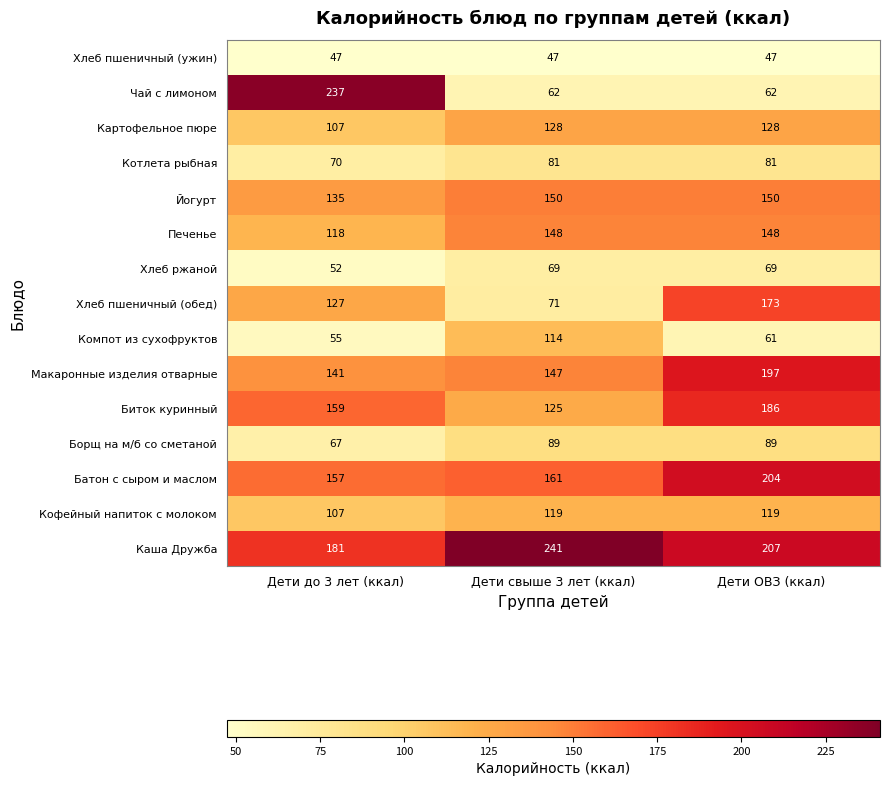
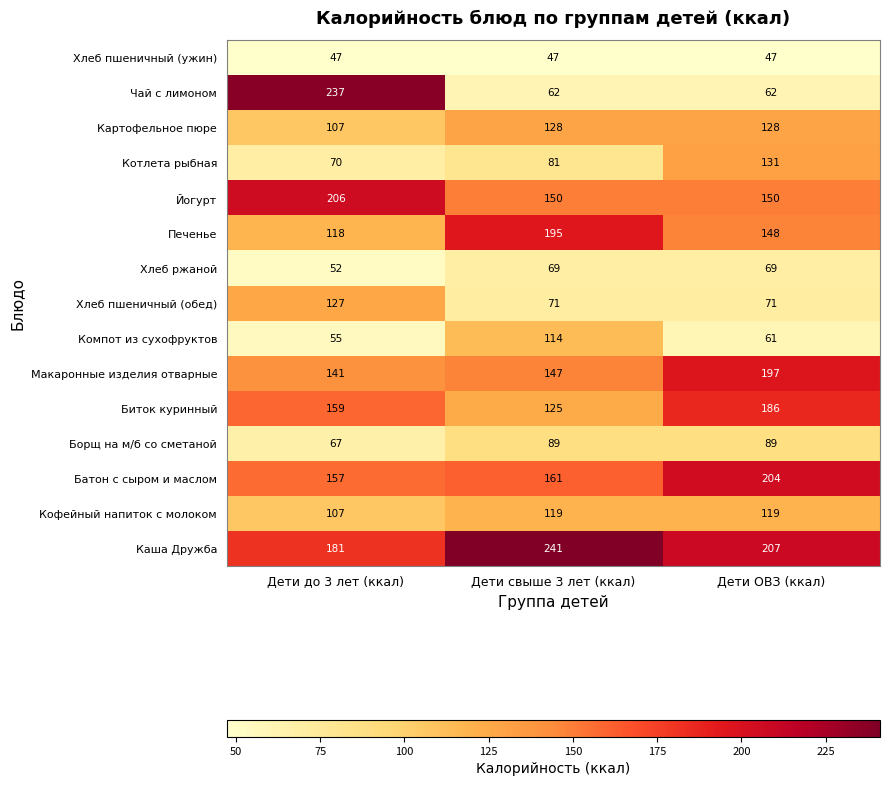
  {
    "Хлеб пшеничный (ужин)": {
      "Дети до 3 лет (ккал)": 47,
      "Дети свыше 3 лет (ккал)": 47,
      "Дети ОВЗ (ккал)": 47
    },
    "Чай с лимоном": {
      "Дети до 3 лет (ккал)": 237,
      "Дети свыше 3 лет (ккал)": 62,
      "Дети ОВЗ (ккал)": 62
    },
    "Картофельное пюре": {
      "Дети до 3 лет (ккал)": 107,
      "Дети свыше 3 лет (ккал)": 128,
      "Дети ОВЗ (ккал)": 128
    },
    "Котлета рыбная": {
      "Дети до 3 лет (ккал)": 70,
      "Дети свыше 3 лет (ккал)": 81,
-     "Дети ОВЗ (ккал)": 81
+     "Дети ОВЗ (ккал)": 131
    },
    "Йогурт": {
-     "Дети до 3 лет (ккал)": 135,
+     "Дети до 3 лет (ккал)": 206,
      "Дети свыше 3 лет (ккал)": 150,
      "Дети ОВЗ (ккал)": 150
    },
    "Печенье": {
      "Дети до 3 лет (ккал)": 118,
-     "Дети свыше 3 лет (ккал)": 148,
+     "Дети свыше 3 лет (ккал)": 195,
      "Дети ОВЗ (ккал)": 148
    },
    "Хлеб ржаной": {
      "Дети до 3 лет (ккал)": 52,
      "Дети свыше 3 лет (ккал)": 69,
      "Дети ОВЗ (ккал)": 69
    },
    "Хлеб пшеничный (обед)": {
      "Дети до 3 лет (ккал)": 127,
      "Дети свыше 3 лет (ккал)": 71,
-     "Дети ОВЗ (ккал)": 173
+     "Дети ОВЗ (ккал)": 71
    },
    "Компот из сухофруктов": {
      "Дети до 3 лет (ккал)": 55,
      "Дети свыше 3 лет (ккал)": 114,
      "Дети ОВЗ (ккал)": 61
    },
    "Макаронные изделия отварные": {
      "Дети до 3 лет (ккал)": 141,
      "Дети свыше 3 лет (ккал)": 147,
      "Дети ОВЗ (ккал)": 197
    },
    "Биток куринный": {
      "Дети до 3 лет (ккал)": 159,
      "Дети свыше 3 лет (ккал)": 125,
      "Дети ОВЗ (ккал)": 186
    },
    "Борщ на м/б со сметаной": {
      "Дети до 3 лет (ккал)": 67,
      "Дети свыше 3 лет (ккал)": 89,
      "Дети ОВЗ (ккал)": 89
    },
    "Батон с сыром и маслом": {
      "Дети до 3 лет (ккал)": 157,
      "Дети свыше 3 лет (ккал)": 161,
      "Дети ОВЗ (ккал)": 204
    },
    "Кофейный напиток с молоком": {
      "Дети до 3 лет (ккал)": 107,
      "Дети свыше 3 лет (ккал)": 119,
      "Дети ОВЗ (ккал)": 119
    },
    "Каша Дружба": {
      "Дети до 3 лет (ккал)": 181,
      "Дети свыше 3 лет (ккал)": 241,
      "Дети ОВЗ (ккал)": 207
    }
  }
